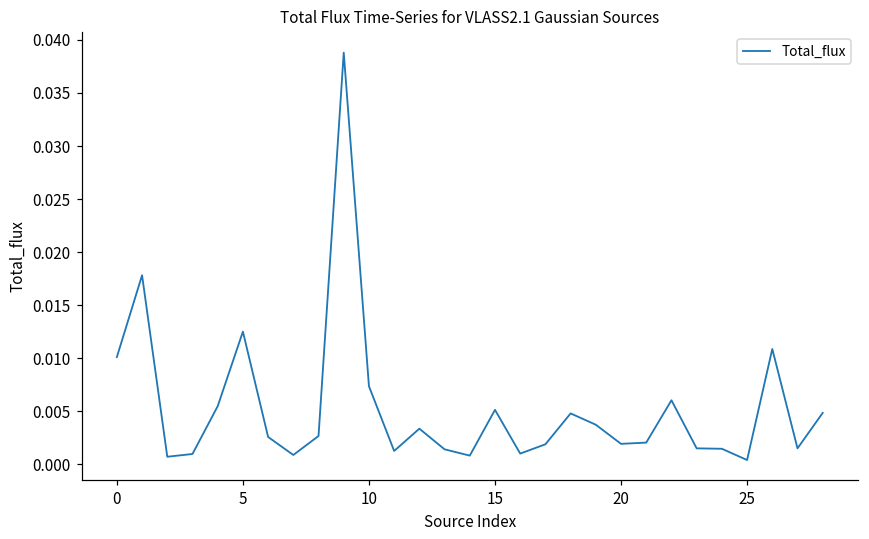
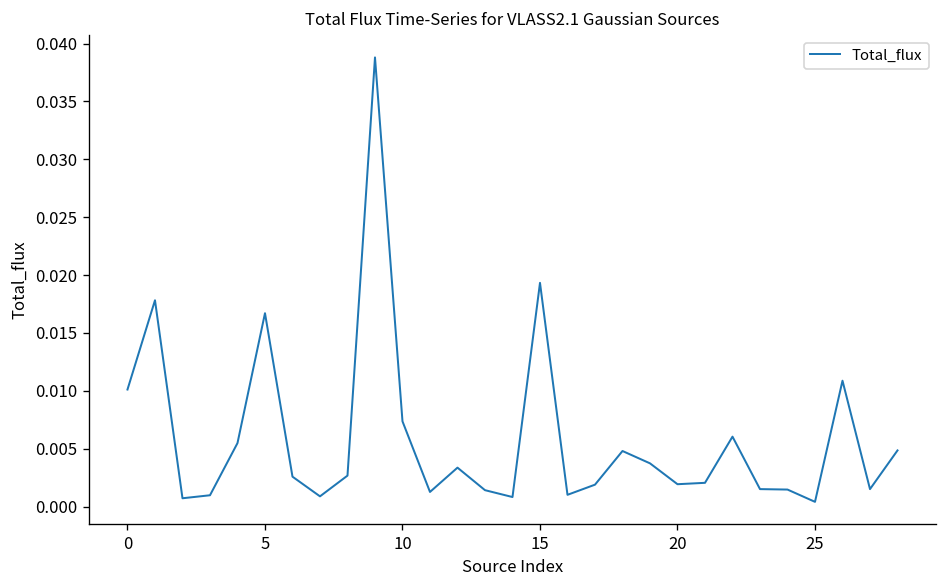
  {
    "0": 0.010,
-   "5": 0.013,
+   "5": 0.017,
    "10": 0.007,
-   "15": 0.005,
+   "15": 0.019,
    "20": 0.002,
    "25": 0.000
  }
